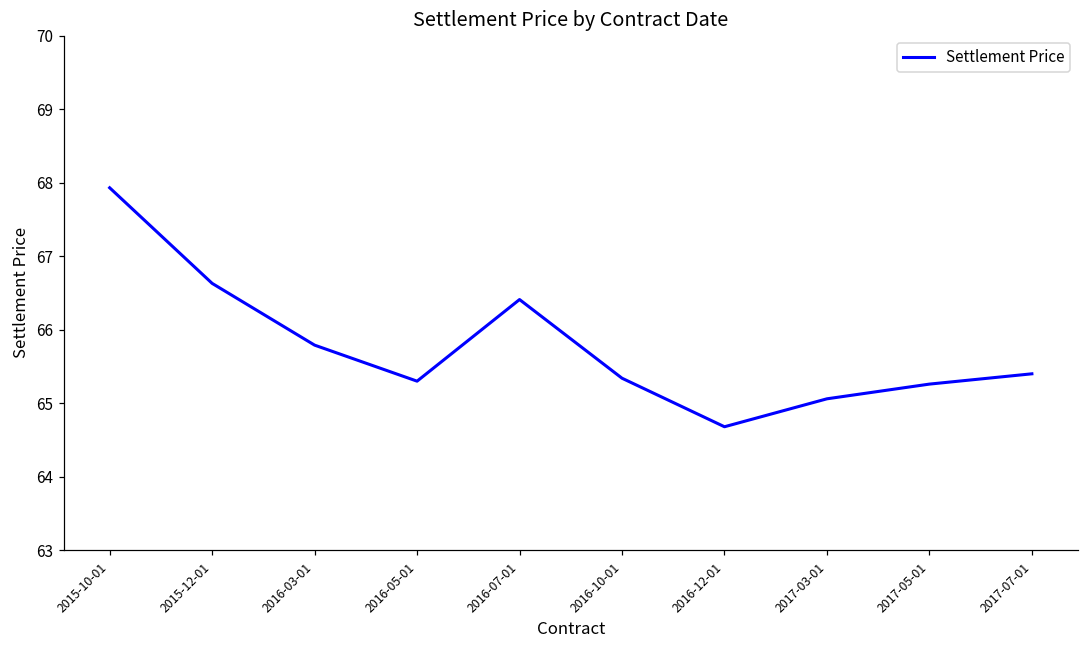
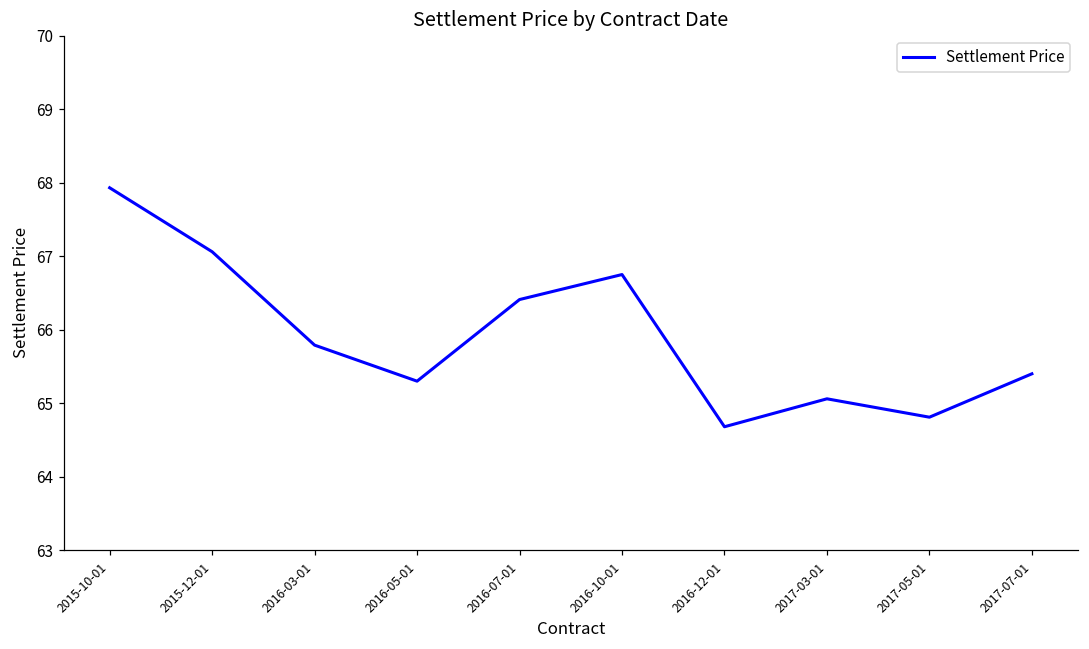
  {
    "2015-10-01": 67.9,
-   "2015-12-01": 66.6,
+   "2015-12-01": 67.1,
    "2016-03-01": 65.8,
    "2016-05-01": 65.3,
    "2016-07-01": 66.4,
-   "2016-10-01": 65.3,
+   "2016-10-01": 66.8,
    "2016-12-01": 64.7,
    "2017-03-01": 65.1,
-   "2017-05-01": 65.3,
+   "2017-05-01": 64.8,
    "2017-07-01": 65.4
  }
